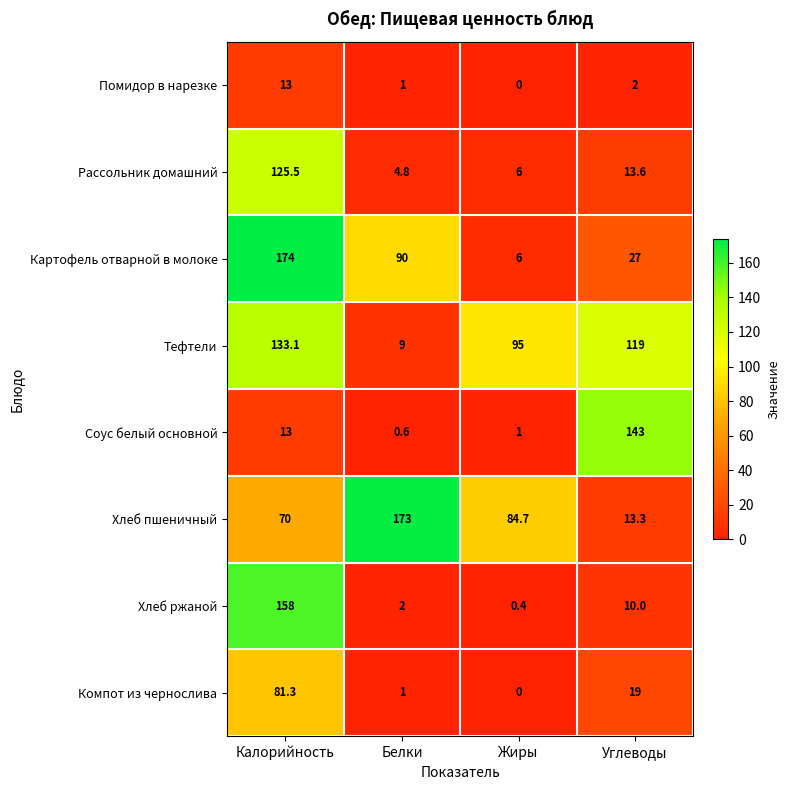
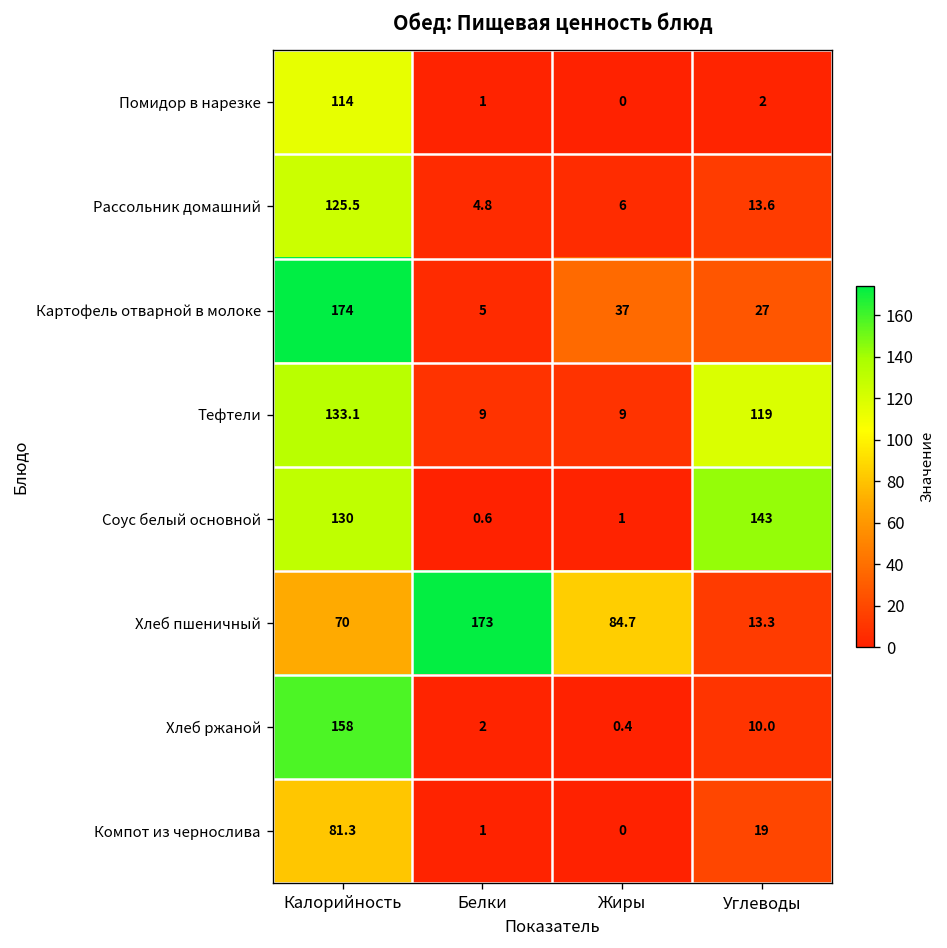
  {
    "Помидор в нарезке": {
-     "Калорийность": 13,
+     "Калорийность": 114,
      "Белки": 1,
      "Жиры": 0,
      "Углеводы": 2
    },
    "Рассольник домашний": {
      "Калорийность": 125.5,
      "Белки": 4.8,
      "Жиры": 6,
      "Углеводы": 13.6
    },
    "Картофель отварной в молоке": {
      "Калорийность": 174,
-     "Белки": 90,
-     "Жиры": 6,
+     "Белки": 5,
+     "Жиры": 37,
      "Углеводы": 27
    },
    "Тефтели": {
      "Калорийность": 133.1,
      "Белки": 9,
-     "Жиры": 95,
+     "Жиры": 9,
      "Углеводы": 119
    },
    "Соус белый основной": {
-     "Калорийность": 13,
+     "Калорийность": 130,
      "Белки": 0.6,
      "Жиры": 1,
      "Углеводы": 143
    },
    "Хлеб пшеничный": {
      "Калорийность": 70,
      "Белки": 173,
      "Жиры": 84.7,
      "Углеводы": 13.3
    },
    "Хлеб ржаной": {
      "Калорийность": 158,
      "Белки": 2,
      "Жиры": 0.4,
      "Углеводы": 10.0
    },
    "Компот из чернослива": {
      "Калорийность": 81.3,
      "Белки": 1,
      "Жиры": 0,
      "Углеводы": 19
    }
  }
